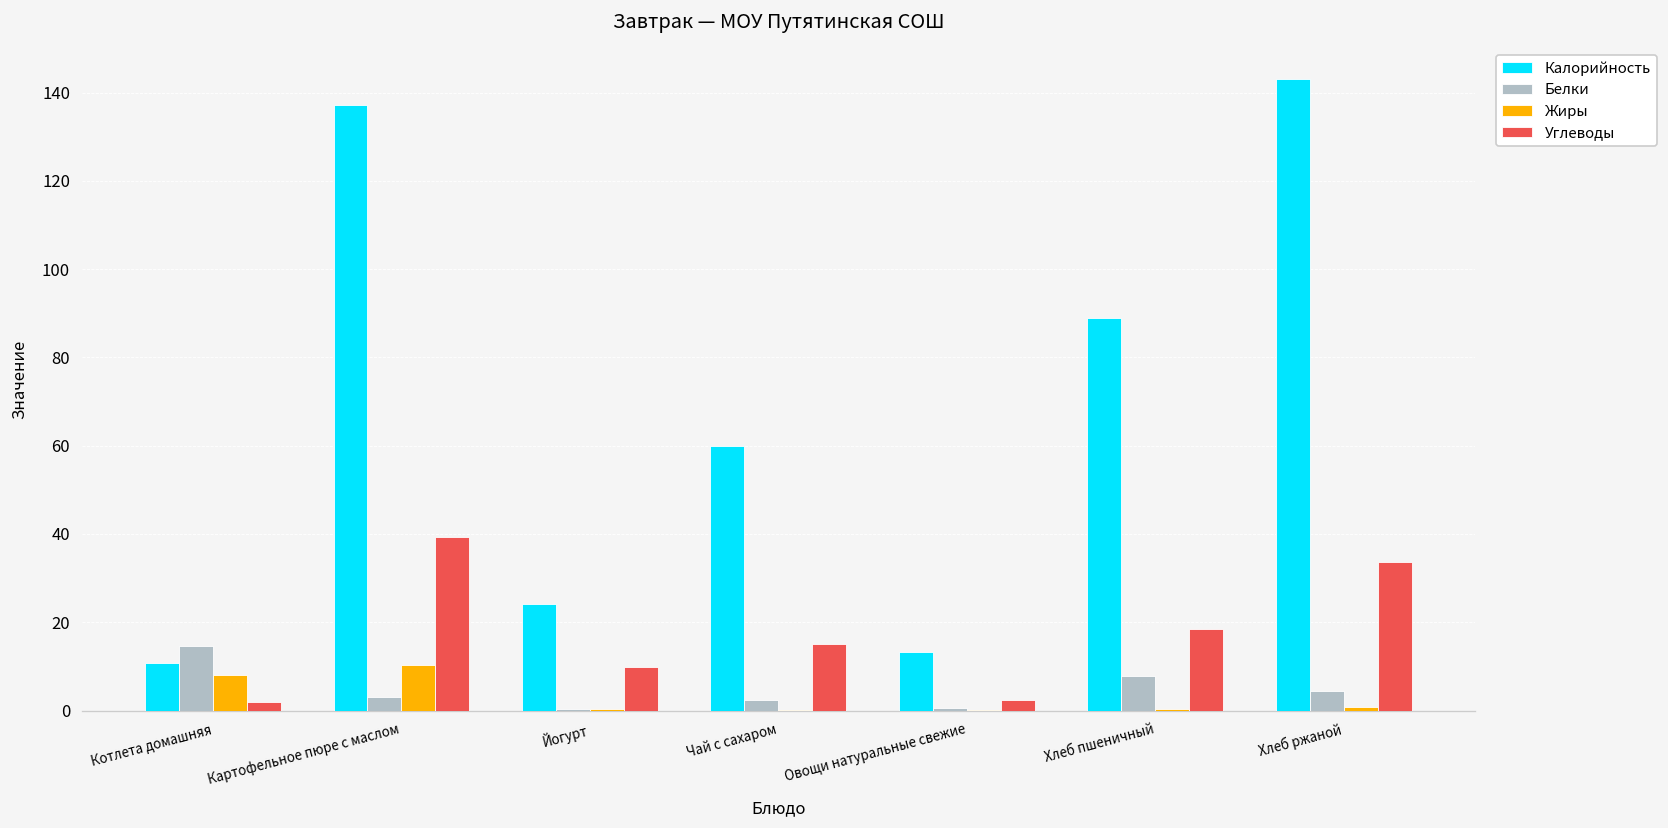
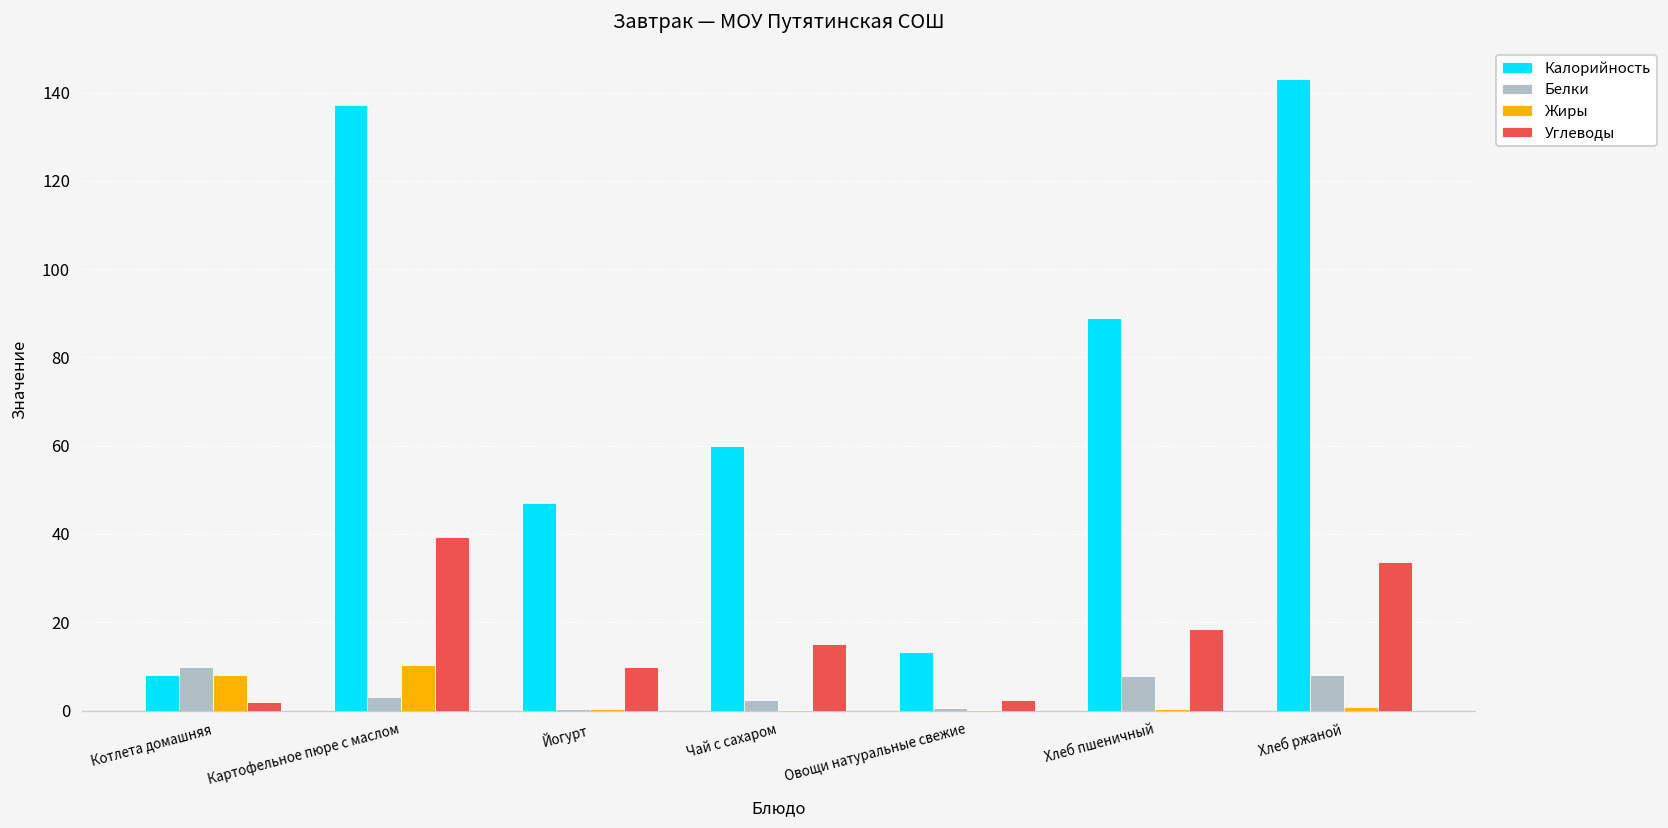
  {
    "Калорийность": {
-     "Котлета домашняя": 11,
+     "Котлета домашняя": 8,
      "Картофельное пюре с маслом": 137,
-     "Йогурт": 24,
+     "Йогурт": 47,
      "Чай с сахаром": 60,
      "Овощи натуральные свежие": 13,
      "Хлеб пшеничный": 89,
      "Хлеб ржаной": 143
    },
    "Белки": {
-     "Котлета домашняя": 15,
+     "Котлета домашняя": 10,
      "Картофельное пюре с маслом": 3,
      "Чай с сахаром": 2,
      "Хлеб пшеничный": 8,
-     "Хлеб ржаной": 4
+     "Хлеб ржаной": 8
    },
    "Жиры": {
      "Котлета домашняя": 8,
      "Картофельное пюре с маслом": 10,
      "Хлеб ржаной": 1
    },
    "Углеводы": {
      "Котлета домашняя": 2,
      "Картофельное пюре с маслом": 39,
      "Йогурт": 10,
      "Чай с сахаром": 15,
      "Овощи натуральные свежие": 2,
      "Хлеб пшеничный": 18,
      "Хлеб ржаной": 34
    }
  }
